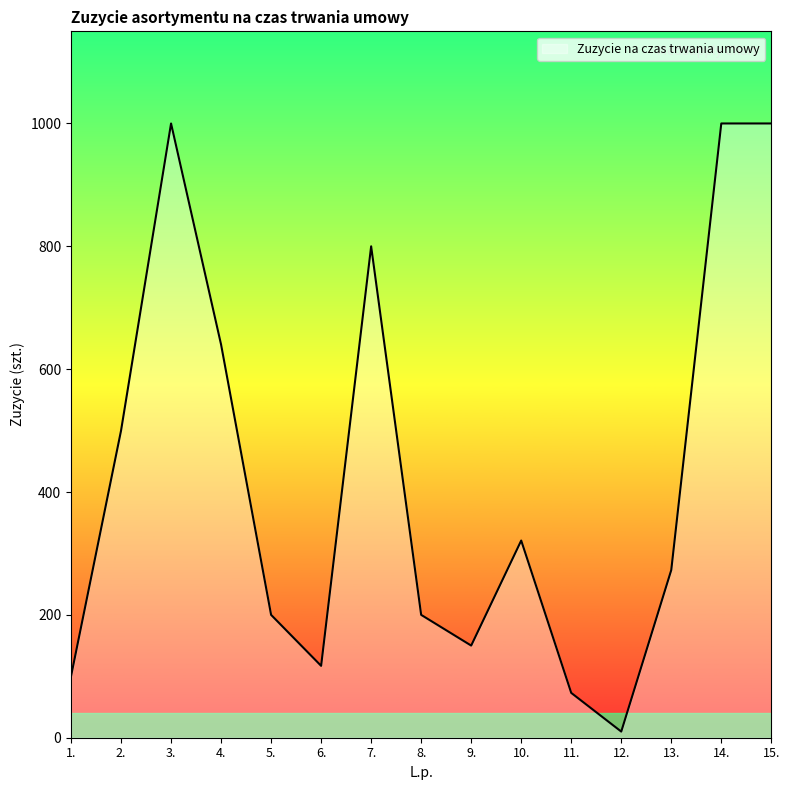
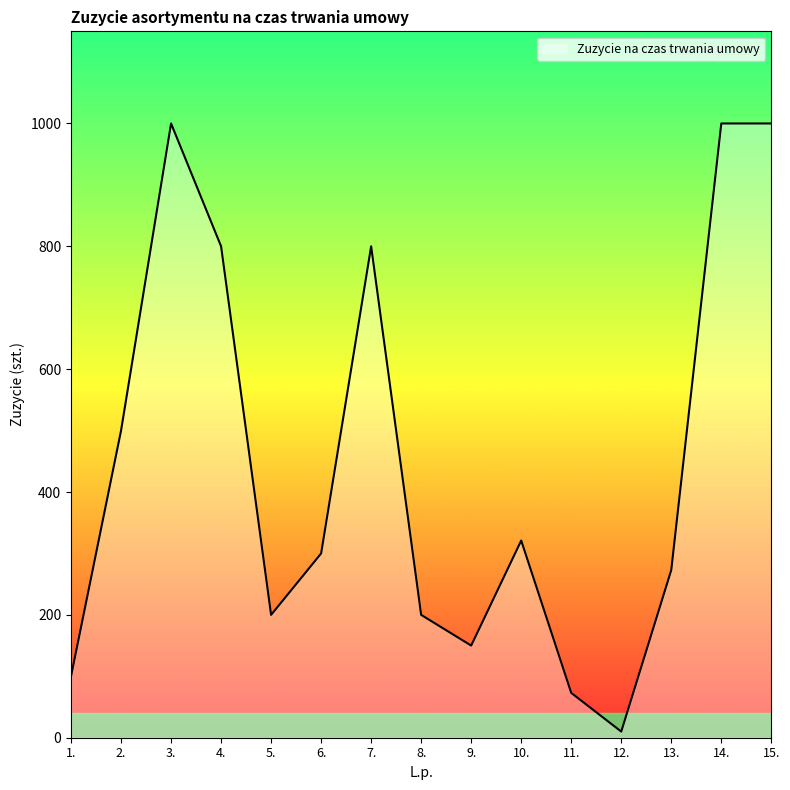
  {
    "1.": 100,
    "2.": 500,
    "3.": 1000,
-   "4.": 640,
+   "4.": 800,
    "5.": 200,
-   "6.": 120,
+   "6.": 300,
    "7.": 800,
    "8.": 200,
    "9.": 150,
    "10.": 320,
    "11.": 70,
    "13.": 270,
    "14.": 1000,
    "15.": 1000
  }
